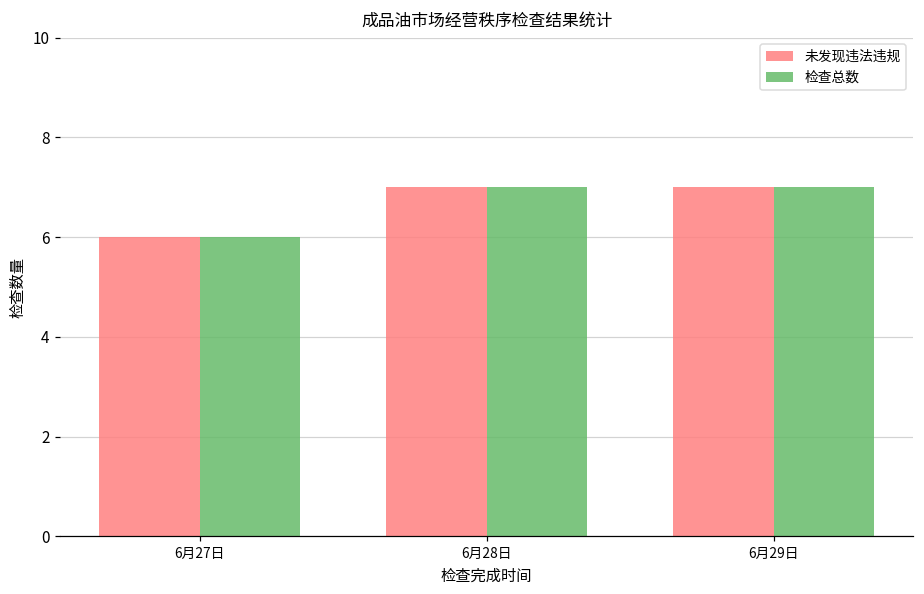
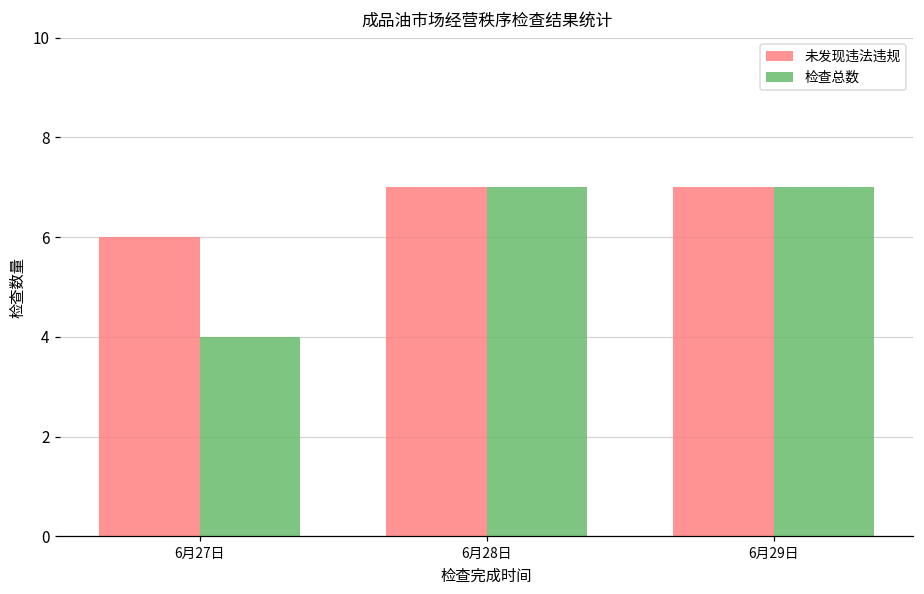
  {
    "未发现违法违规": {
      "6月27日": 6,
      "6月28日": 7,
      "6月29日": 7
    },
    "检查总数": {
-     "6月27日": 6,
+     "6月27日": 4,
      "6月28日": 7,
      "6月29日": 7
    }
  }
